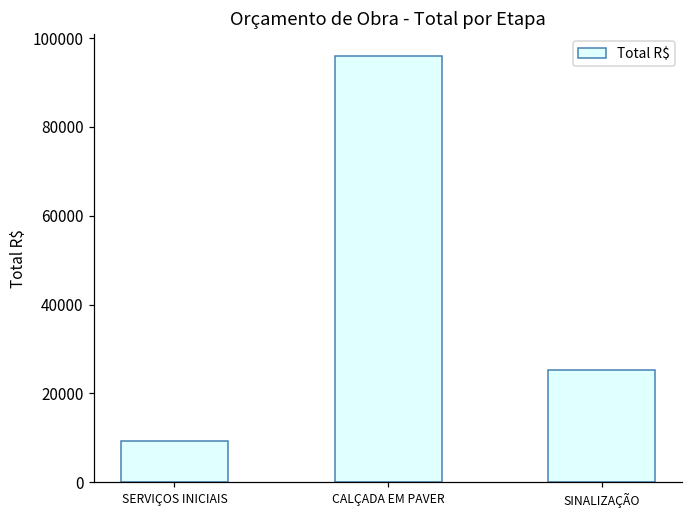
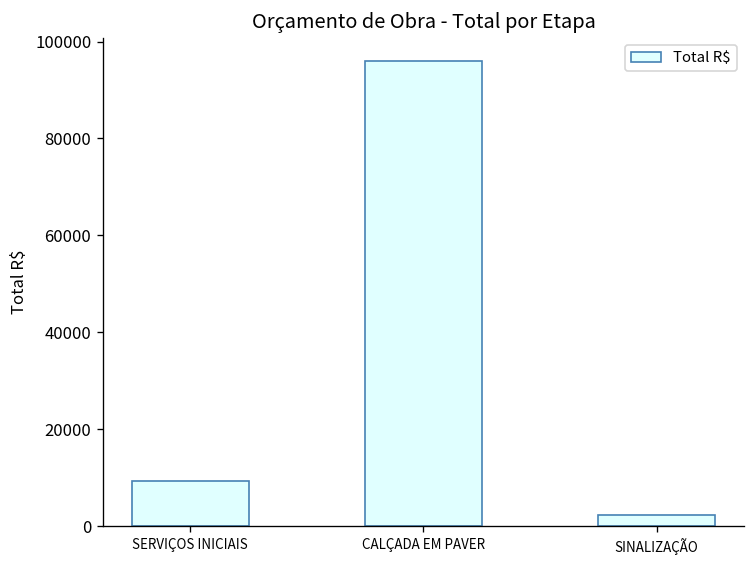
  {
    "SERVIÇOS INICIAIS": 9000,
    "CALÇADA EM PAVER": 96000,
-   "SINALIZAÇÃO": 25000
+   "SINALIZAÇÃO": 2000
  }
